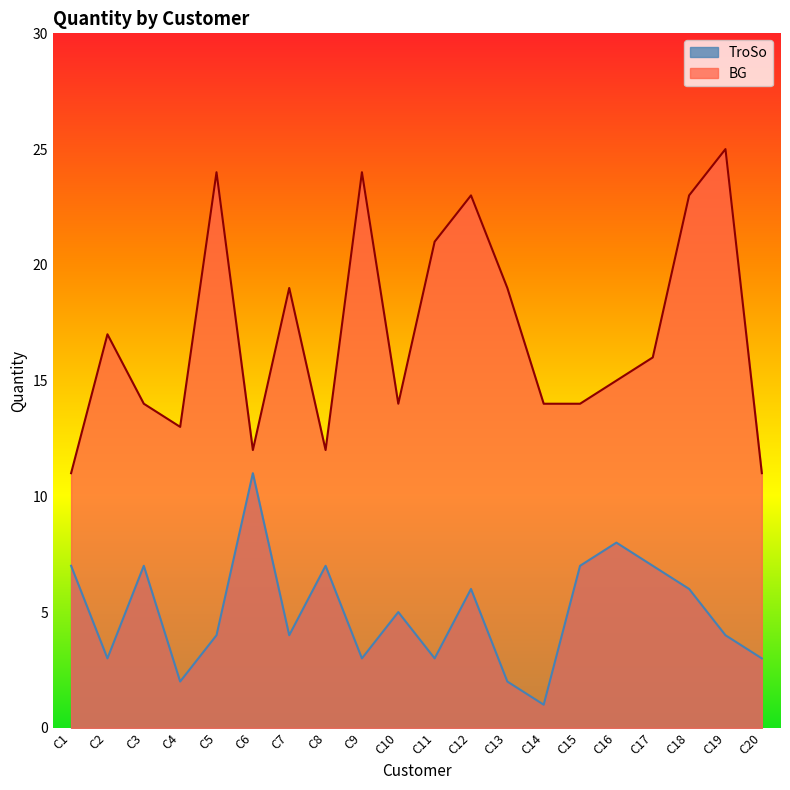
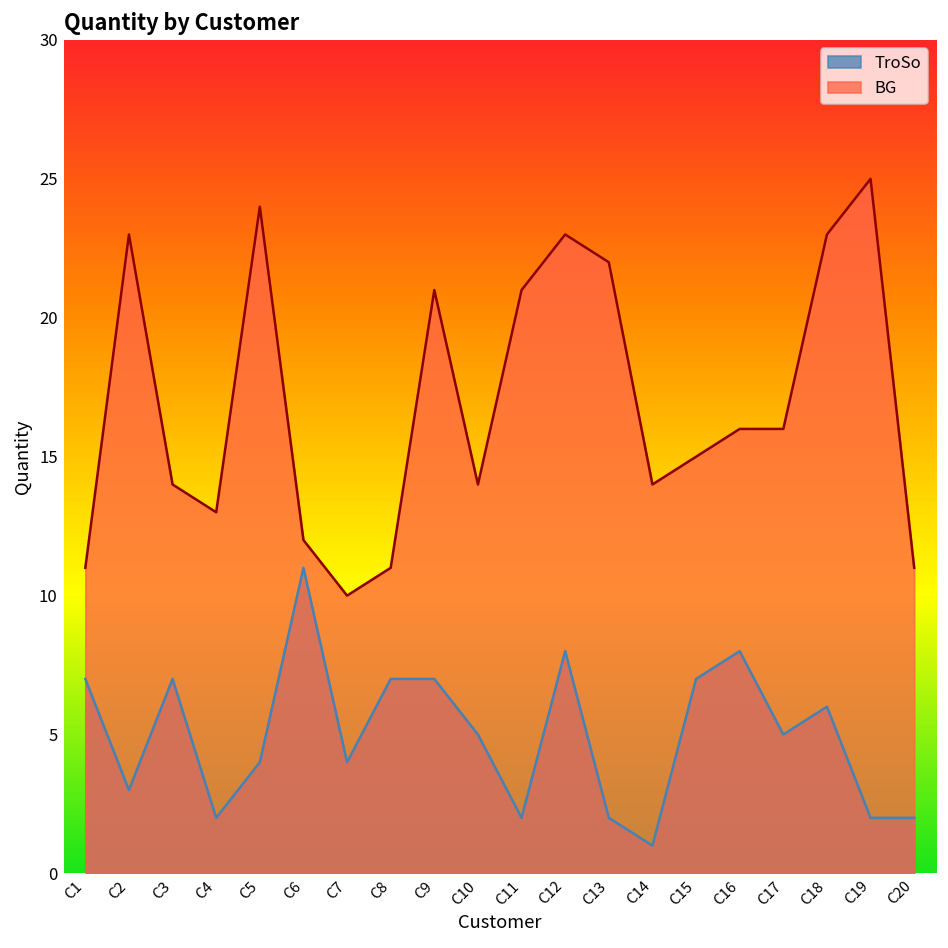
  {
    "TroSo": {
      "C1": 7,
      "C2": 3,
      "C3": 7,
      "C4": 2,
      "C5": 4,
      "C6": 11,
      "C7": 4,
      "C8": 7,
-     "C9": 3,
+     "C9": 7,
      "C10": 5,
-     "C11": 3,
-     "C12": 6,
+     "C11": 2,
+     "C12": 8,
      "C13": 2,
      "C14": 1,
      "C15": 7,
      "C16": 8,
-     "C17": 7,
+     "C17": 5,
      "C18": 6,
-     "C19": 4,
-     "C20": 3
+     "C19": 2,
+     "C20": 2
    },
    "BG": {
      "C1": 11,
-     "C2": 17,
+     "C2": 23,
      "C3": 14,
      "C4": 13,
      "C5": 24,
      "C6": 12,
-     "C7": 19,
-     "C8": 12,
-     "C9": 24,
+     "C7": 10,
+     "C8": 11,
+     "C9": 21,
      "C10": 14,
      "C11": 21,
      "C12": 23,
-     "C13": 19,
+     "C13": 22,
      "C14": 14,
-     "C15": 14,
-     "C16": 15,
+     "C15": 15,
+     "C16": 16,
      "C17": 16,
      "C18": 23,
      "C19": 25,
      "C20": 11
    }
  }
